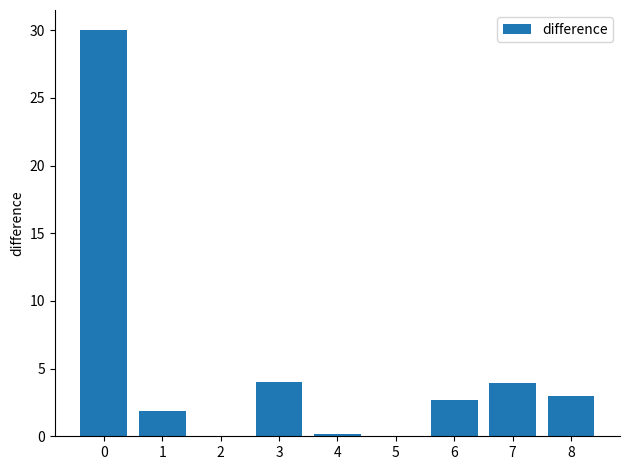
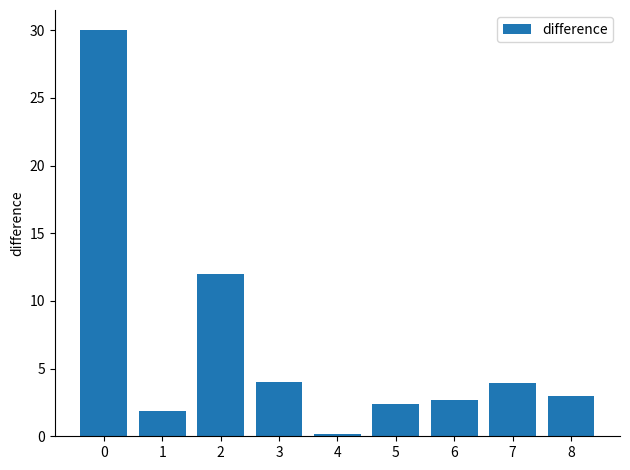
  {
    "0": 30.0,
    "1": 1.9,
-   "2": 0.0,
+   "2": 12.0,
    "3": 4.0,
    "4": 0.2,
-   "5": 0.0,
+   "5": 2.4,
    "6": 2.7,
    "7": 3.9,
    "8": 3.0
  }
